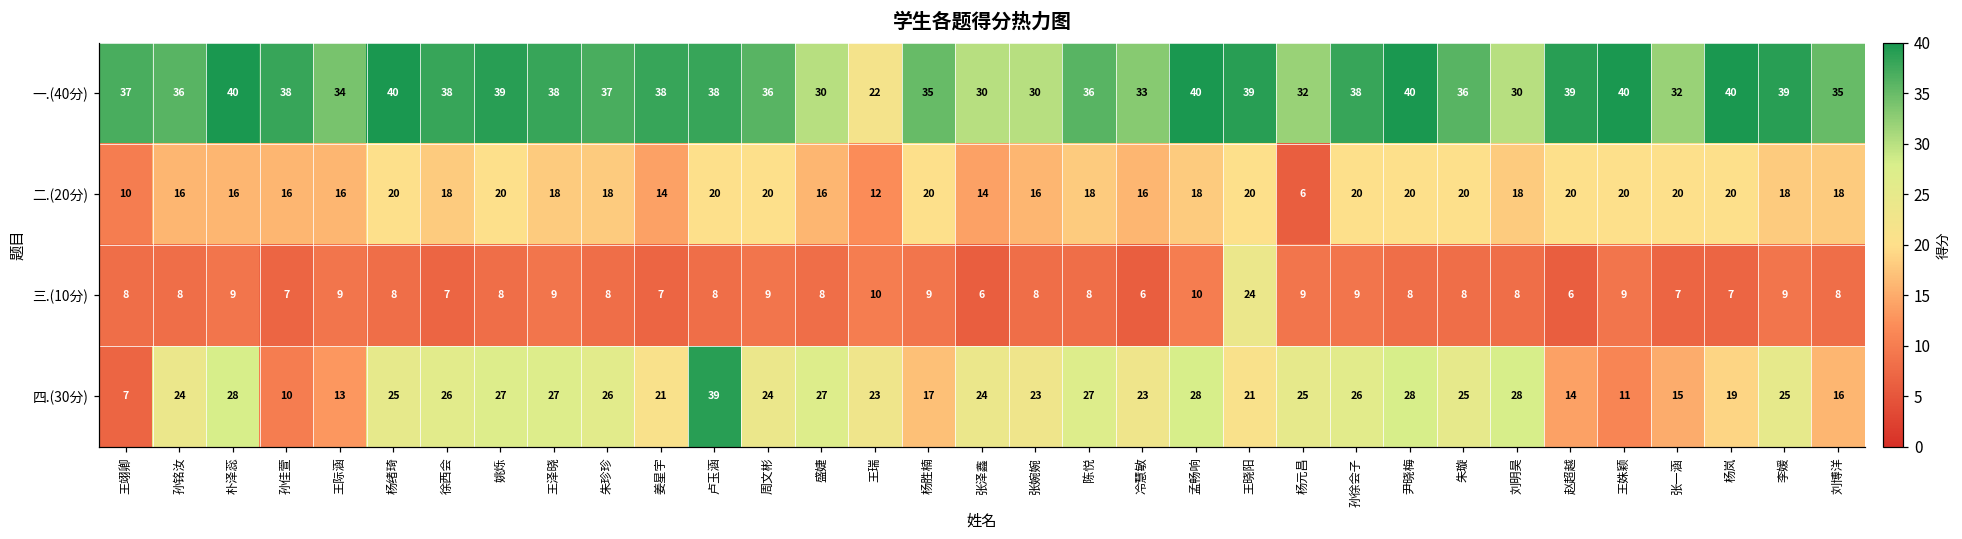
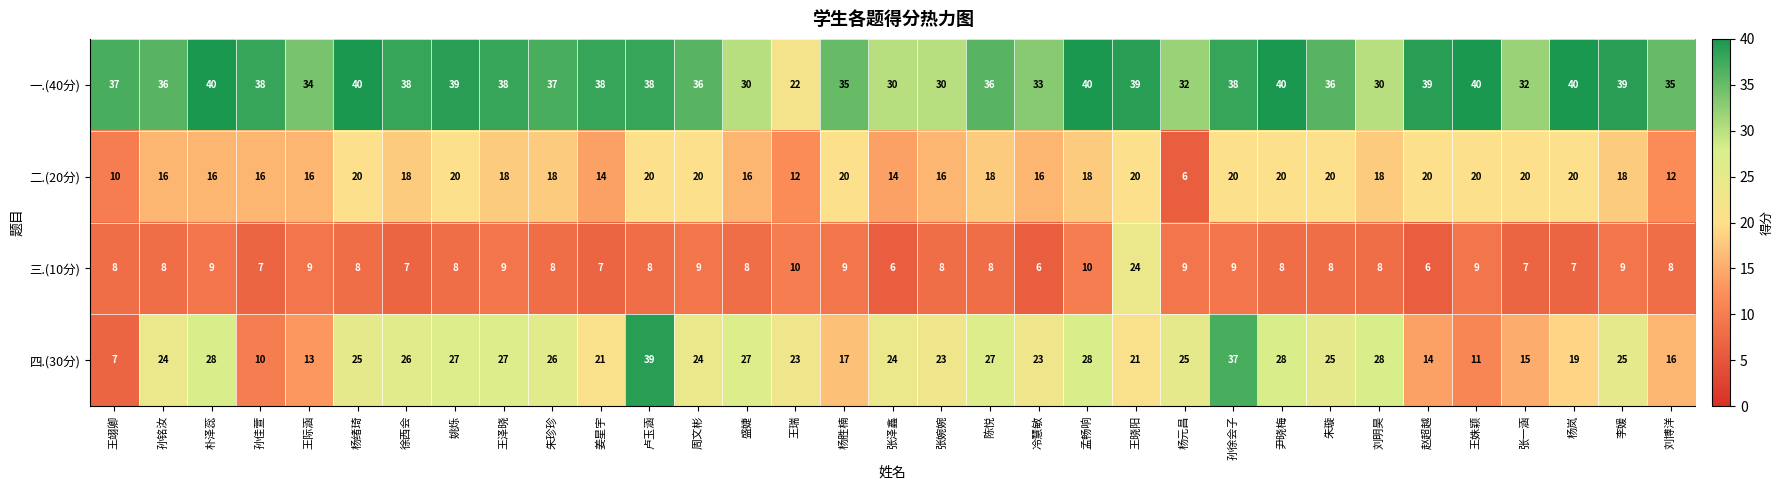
  {
    "一.(40分)": {
      "王翊卿": 37,
      "孙铭汝": 36,
      "朴泽蕊": 40,
      "孙佳萱": 38,
      "王际涵": 34,
      "杨绪琦": 40,
      "徐西会": 38,
      "姚烁": 39,
      "王泽晓": 38,
      "朱珍珍": 37,
      "姜星宇": 38,
      "卢玉涵": 38,
      "周文彬": 36,
      "盛婕": 30,
      "王瑞": 22,
      "杨胜楠": 35,
      "张泽鑫": 30,
      "张婉婉": 30,
      "陈悦": 36,
      "冷慧敏": 33,
      "孟畅响": 40,
      "王晓阳": 39,
      "杨元昌": 32,
      "孙徐会子": 38,
      "尹晓梅": 40,
      "朱璇": 36,
      "刘明昊": 30,
      "赵超越": 39,
      "王姝颖": 40,
      "张一涵": 32,
      "杨岚": 40,
      "李媛": 39,
      "刘博洋": 35
    },
    "二.(20分)": {
      "王翊卿": 10,
      "孙铭汝": 16,
      "朴泽蕊": 16,
      "孙佳萱": 16,
      "王际涵": 16,
      "杨绪琦": 20,
      "徐西会": 18,
      "姚烁": 20,
      "王泽晓": 18,
      "朱珍珍": 18,
      "姜星宇": 14,
      "卢玉涵": 20,
      "周文彬": 20,
      "盛婕": 16,
      "王瑞": 12,
      "杨胜楠": 20,
      "张泽鑫": 14,
      "张婉婉": 16,
      "陈悦": 18,
      "冷慧敏": 16,
      "孟畅响": 18,
      "王晓阳": 20,
      "杨元昌": 6,
      "孙徐会子": 20,
      "尹晓梅": 20,
      "朱璇": 20,
      "刘明昊": 18,
      "赵超越": 20,
      "王姝颖": 20,
      "张一涵": 20,
      "杨岚": 20,
      "李媛": 18,
-     "刘博洋": 18
+     "刘博洋": 12
    },
    "三.(10分)": {
      "王翊卿": 8,
      "孙铭汝": 8,
      "朴泽蕊": 9,
      "孙佳萱": 7,
      "王际涵": 9,
      "杨绪琦": 8,
      "徐西会": 7,
      "姚烁": 8,
      "王泽晓": 9,
      "朱珍珍": 8,
      "姜星宇": 7,
      "卢玉涵": 8,
      "周文彬": 9,
      "盛婕": 8,
      "王瑞": 10,
      "杨胜楠": 9,
      "张泽鑫": 6,
      "张婉婉": 8,
      "陈悦": 8,
      "冷慧敏": 6,
      "孟畅响": 10,
      "王晓阳": 24,
      "杨元昌": 9,
      "孙徐会子": 9,
      "尹晓梅": 8,
      "朱璇": 8,
      "刘明昊": 8,
      "赵超越": 6,
      "王姝颖": 9,
      "张一涵": 7,
      "杨岚": 7,
      "李媛": 9,
      "刘博洋": 8
    },
    "四.(30分)": {
      "王翊卿": 7,
      "孙铭汝": 24,
      "朴泽蕊": 28,
      "孙佳萱": 10,
      "王际涵": 13,
      "杨绪琦": 25,
      "徐西会": 26,
      "姚烁": 27,
      "王泽晓": 27,
      "朱珍珍": 26,
      "姜星宇": 21,
      "卢玉涵": 39,
      "周文彬": 24,
      "盛婕": 27,
      "王瑞": 23,
      "杨胜楠": 17,
      "张泽鑫": 24,
      "张婉婉": 23,
      "陈悦": 27,
      "冷慧敏": 23,
      "孟畅响": 28,
      "王晓阳": 21,
      "杨元昌": 25,
-     "孙徐会子": 26,
+     "孙徐会子": 37,
      "尹晓梅": 28,
      "朱璇": 25,
      "刘明昊": 28,
      "赵超越": 14,
      "王姝颖": 11,
      "张一涵": 15,
      "杨岚": 19,
      "李媛": 25,
      "刘博洋": 16
    }
  }
